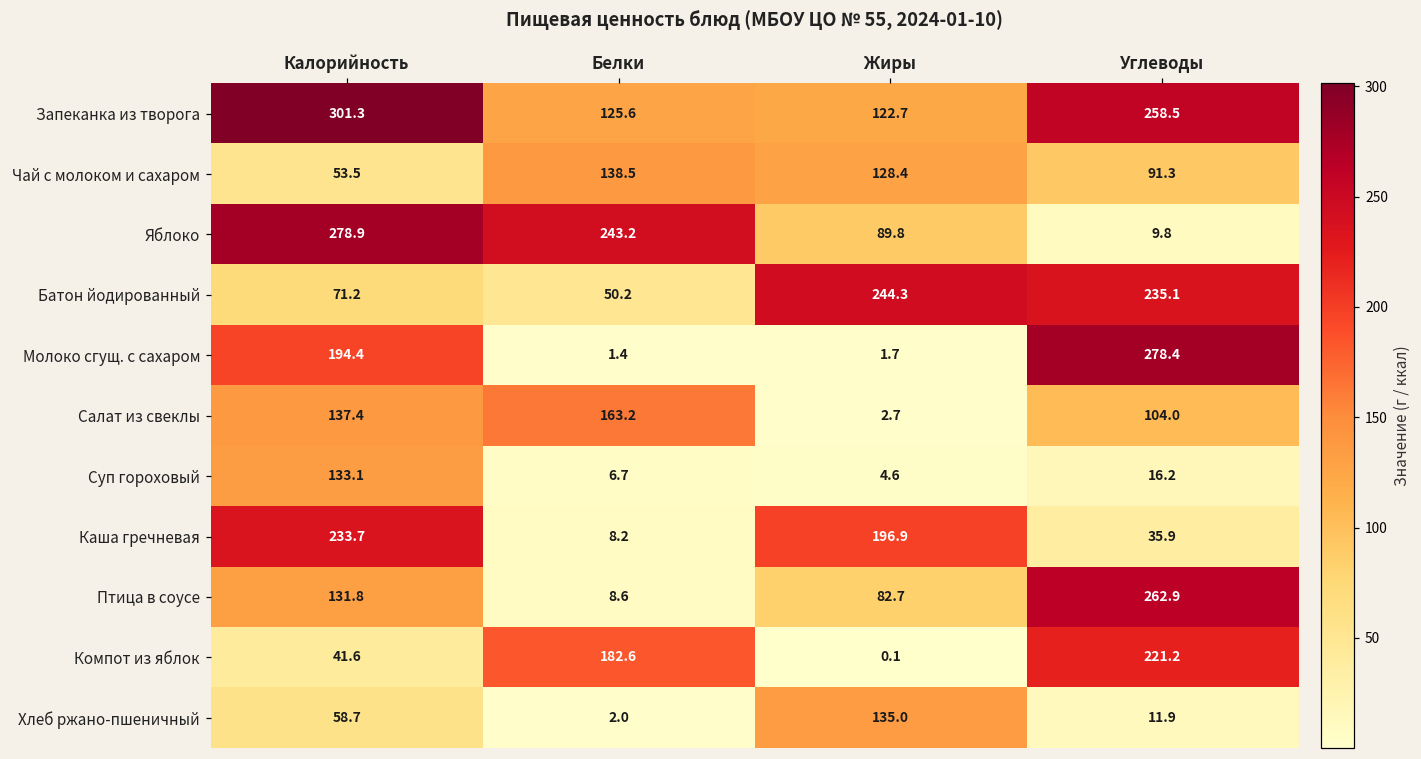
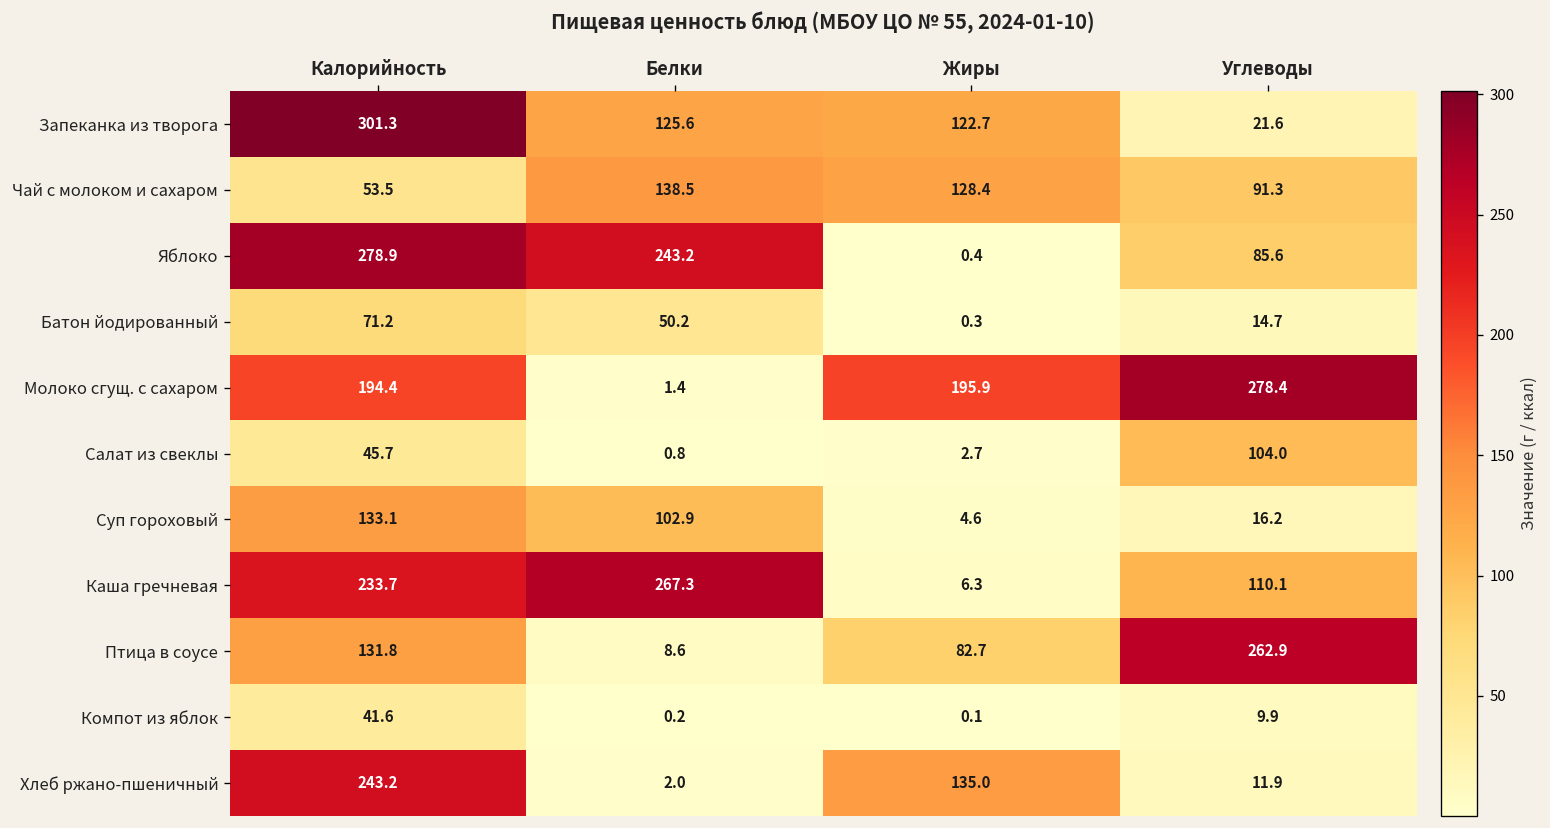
  {
    "Запеканка из творога": {
      "Калорийность": 301.3,
      "Белки": 125.6,
      "Жиры": 122.7,
-     "Углеводы": 258.5
+     "Углеводы": 21.6
    },
    "Чай с молоком и сахаром": {
      "Калорийность": 53.5,
      "Белки": 138.5,
      "Жиры": 128.4,
      "Углеводы": 91.3
    },
    "Яблоко": {
      "Калорийность": 278.9,
      "Белки": 243.2,
-     "Жиры": 89.8,
-     "Углеводы": 9.8
+     "Жиры": 0.4,
+     "Углеводы": 85.6
    },
    "Батон йодированный": {
      "Калорийность": 71.2,
      "Белки": 50.2,
-     "Жиры": 244.3,
-     "Углеводы": 235.1
+     "Жиры": 0.3,
+     "Углеводы": 14.7
    },
    "Молоко сгущ. с сахаром": {
      "Калорийность": 194.4,
      "Белки": 1.4,
-     "Жиры": 1.7,
+     "Жиры": 195.9,
      "Углеводы": 278.4
    },
    "Салат из свеклы": {
-     "Калорийность": 137.4,
-     "Белки": 163.2,
+     "Калорийность": 45.7,
+     "Белки": 0.8,
      "Жиры": 2.7,
      "Углеводы": 104.0
    },
    "Суп гороховый": {
      "Калорийность": 133.1,
-     "Белки": 6.7,
+     "Белки": 102.9,
      "Жиры": 4.6,
      "Углеводы": 16.2
    },
    "Каша гречневая": {
      "Калорийность": 233.7,
-     "Белки": 8.2,
-     "Жиры": 196.9,
-     "Углеводы": 35.9
+     "Белки": 267.3,
+     "Жиры": 6.3,
+     "Углеводы": 110.1
    },
    "Птица в соусе": {
      "Калорийность": 131.8,
      "Белки": 8.6,
      "Жиры": 82.7,
      "Углеводы": 262.9
    },
    "Компот из яблок": {
      "Калорийность": 41.6,
-     "Белки": 182.6,
+     "Белки": 0.2,
      "Жиры": 0.1,
-     "Углеводы": 221.2
+     "Углеводы": 9.9
    },
    "Хлеб ржано-пшеничный": {
-     "Калорийность": 58.7,
+     "Калорийность": 243.2,
      "Белки": 2.0,
      "Жиры": 135.0,
      "Углеводы": 11.9
    }
  }
